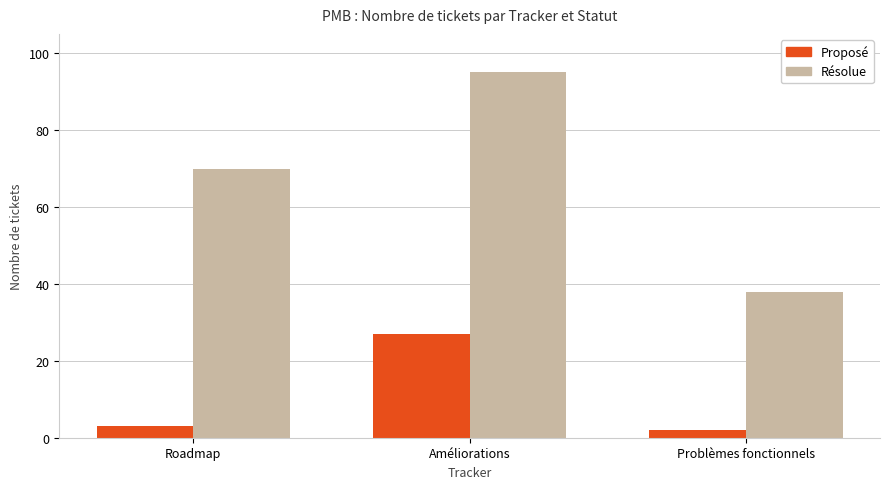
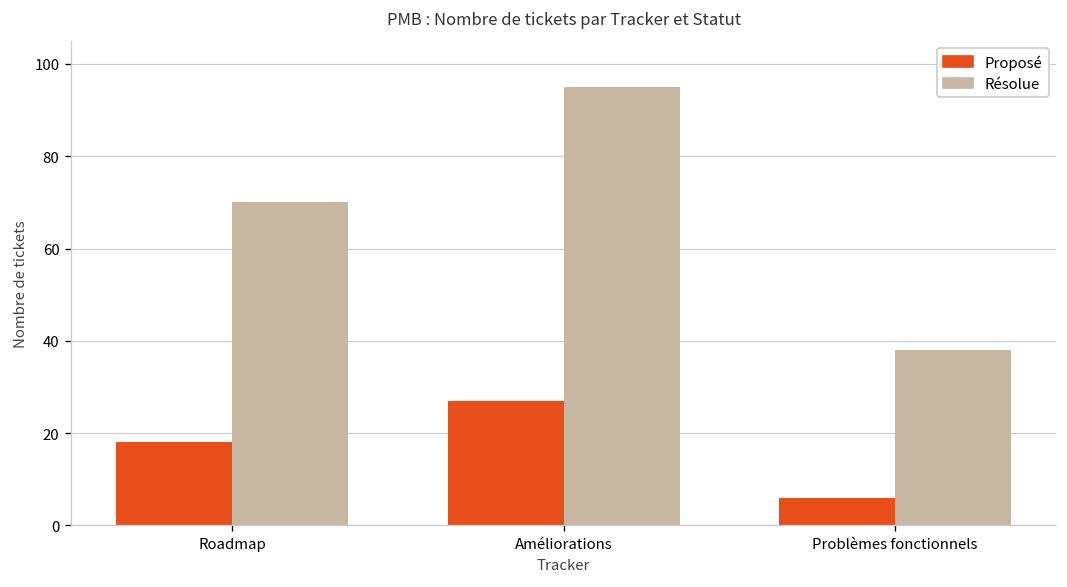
  {
    "Proposé": {
-     "Roadmap": 3,
+     "Roadmap": 18,
      "Améliorations": 27,
-     "Problèmes fonctionnels": 2
+     "Problèmes fonctionnels": 6
    },
    "Résolue": {
      "Roadmap": 70,
      "Améliorations": 95,
      "Problèmes fonctionnels": 38
    }
  }
